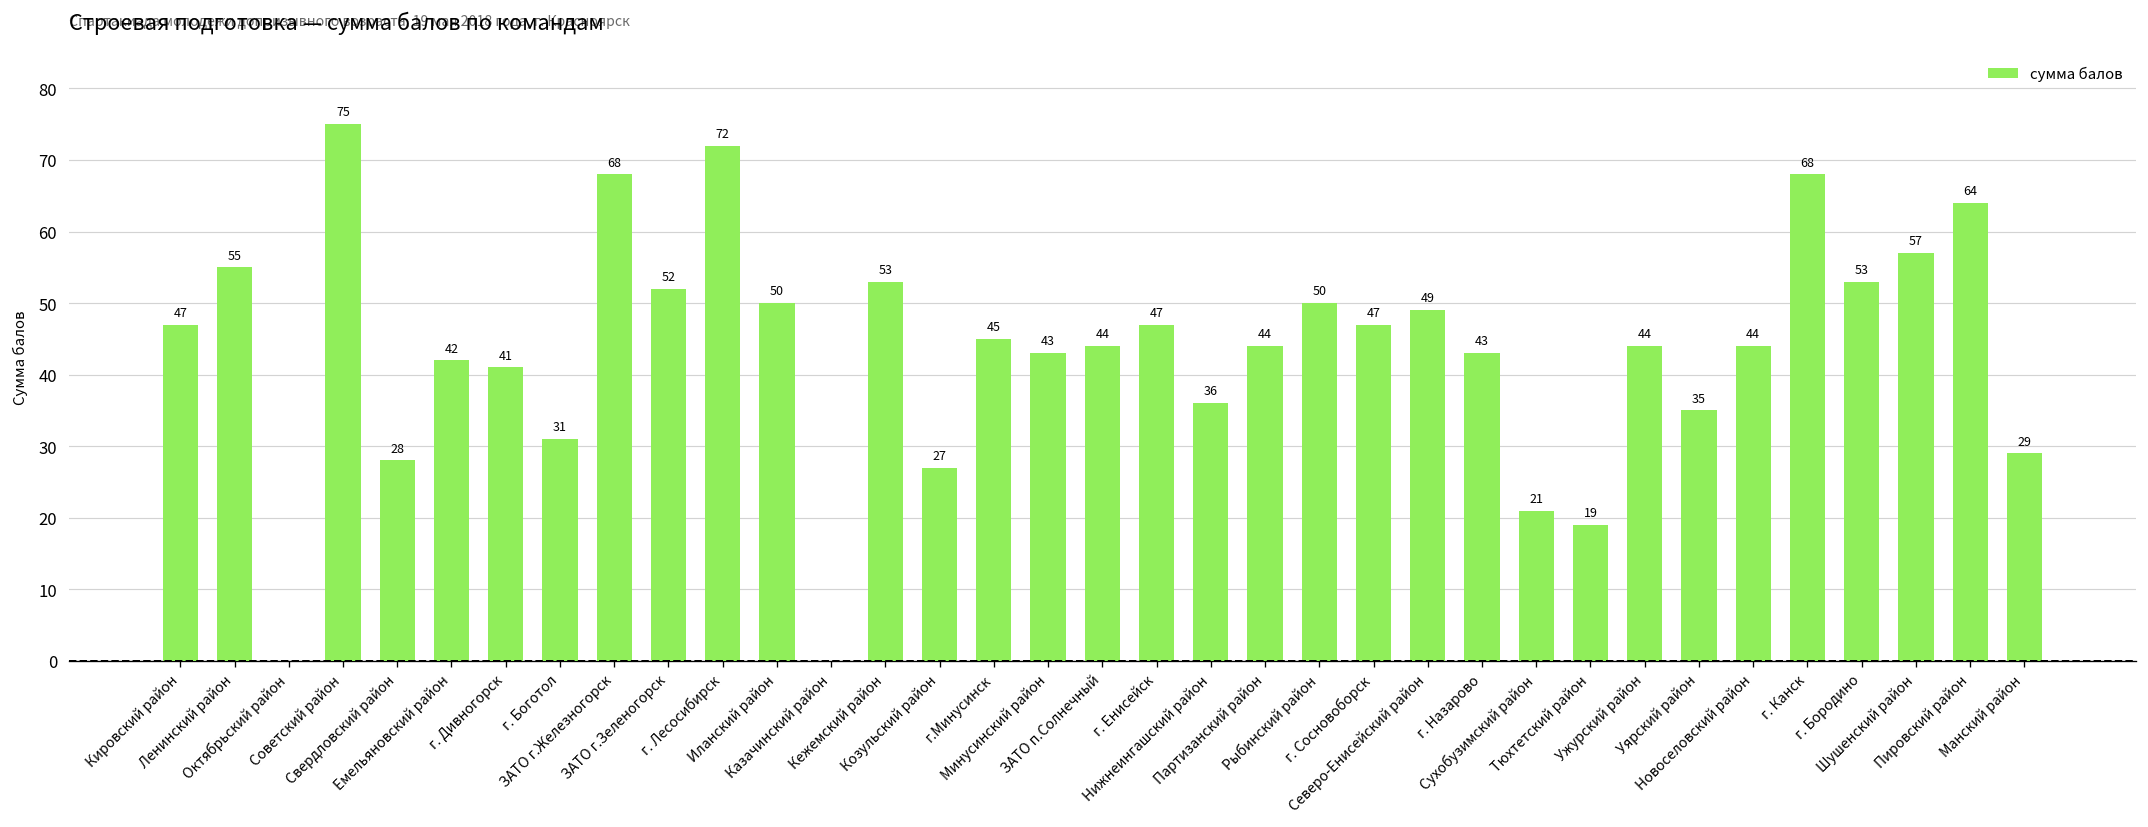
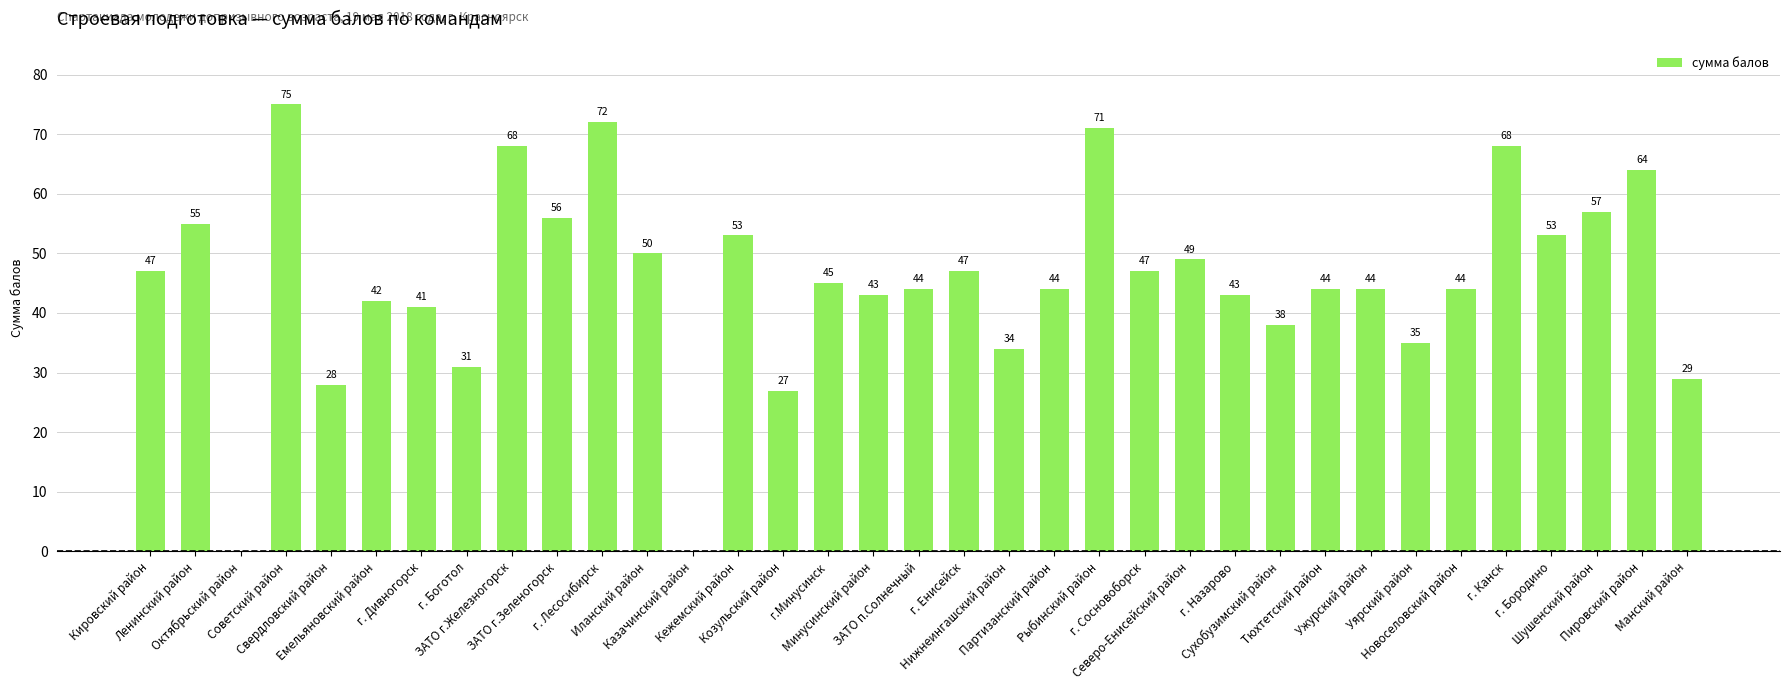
  {
    "Кировский район": 47,
    "Ленинский район": 55,
    "Советский район": 75,
    "Свердловский район": 28,
    "Емельяновский район": 42,
    "г. Дивногорск": 41,
    "г. Боготол": 31,
    "ЗАТО г.Железногорск": 68,
-   "ЗАТО г.Зеленогорск": 52,
+   "ЗАТО г.Зеленогорск": 56,
    "г. Лесосибирск": 72,
    "Иланский район": 50,
    "Кежемский район": 53,
    "Козульский район": 27,
    "г.Минусинск": 45,
    "Минусинский район": 43,
    "ЗАТО п.Солнечный": 44,
    "г. Енисейск": 47,
-   "Нижнеингашский район": 36,
+   "Нижнеингашский район": 34,
    "Партизанский район": 44,
-   "Рыбинский район": 50,
+   "Рыбинский район": 71,
    "г. Сосновоборск": 47,
    "Северо-Енисейский район": 49,
    "г. Назарово": 43,
-   "Сухобузимский район": 21,
-   "Тюхтетский район": 19,
+   "Сухобузимский район": 38,
+   "Тюхтетский район": 44,
    "Ужурский район": 44,
    "Уярский район": 35,
    "Новоселовский район": 44,
    "г. Канск": 68,
    "г. Бородино": 53,
    "Шушенский район": 57,
    "Пировский район": 64,
    "Манский район": 29
  }
